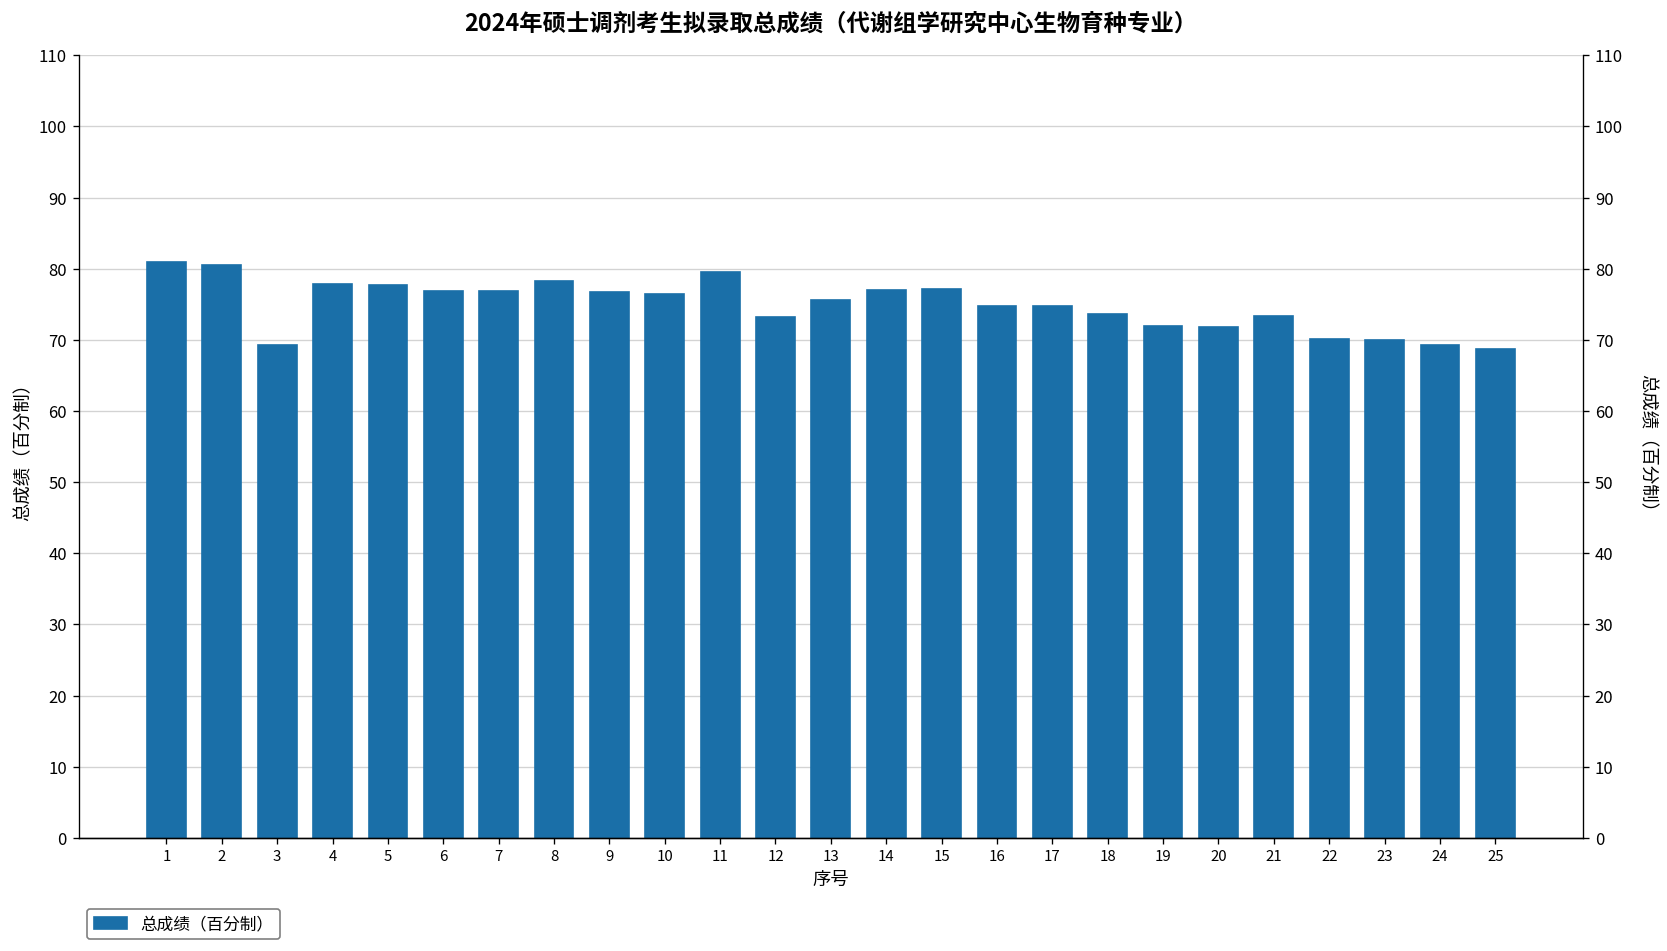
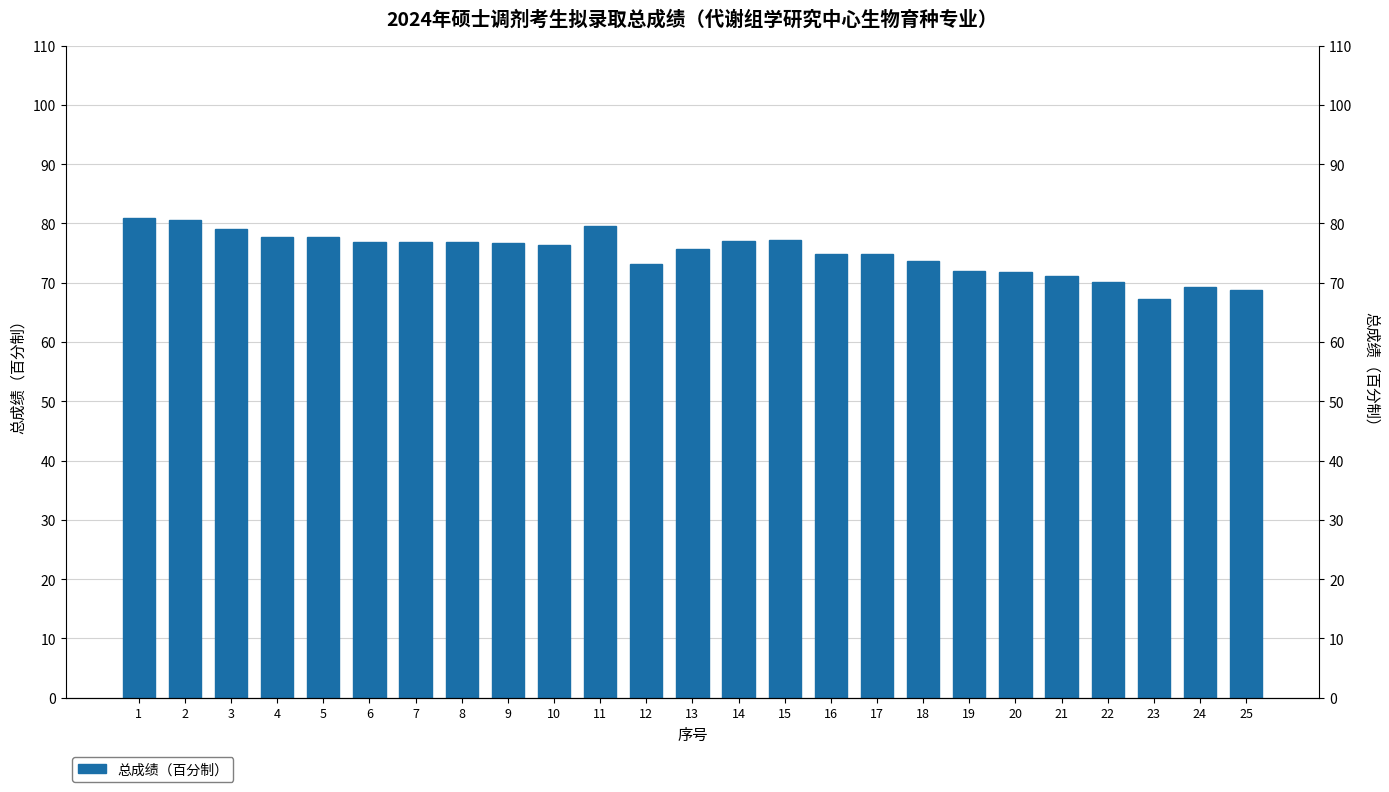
  {
    "1": 81,
    "2": 81,
-   "3": 69,
+   "3": 79,
    "4": 78,
    "5": 78,
    "6": 77,
    "7": 77,
-   "8": 78,
+   "8": 77,
    "9": 77,
    "10": 76,
    "11": 80,
    "12": 73,
    "13": 76,
    "14": 77,
    "15": 77,
    "16": 75,
    "17": 75,
    "18": 74,
    "19": 72,
    "20": 72,
-   "21": 73,
+   "21": 71,
    "22": 70,
-   "23": 70,
+   "23": 67,
    "24": 69,
    "25": 69
  }
